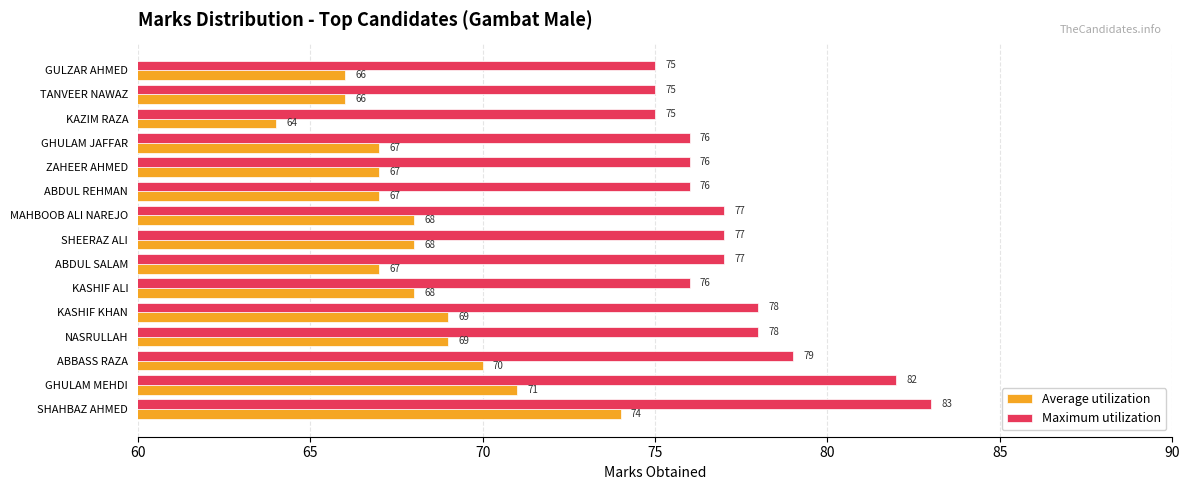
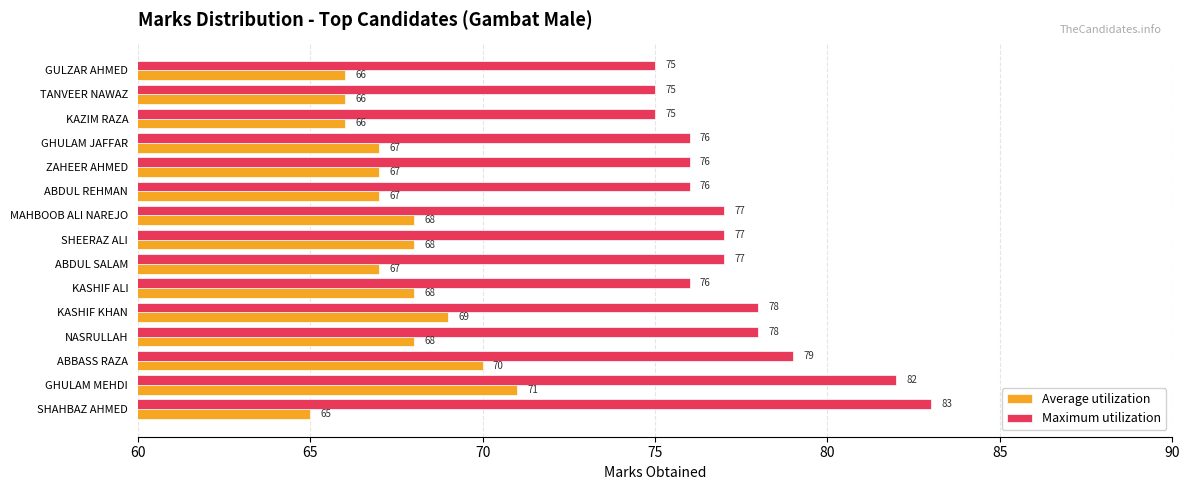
  {
    "Average utilization": {
      "GULZAR AHMED": 66,
      "TANVEER NAWAZ": 66,
-     "KAZIM RAZA": 64,
+     "KAZIM RAZA": 66,
      "GHULAM JAFFAR": 67,
      "ZAHEER AHMED": 67,
      "ABDUL REHMAN": 67,
      "MAHBOOB ALI NAREJO": 68,
      "SHEERAZ ALI": 68,
      "ABDUL SALAM": 67,
      "KASHIF ALI": 68,
      "KASHIF KHAN": 69,
-     "NASRULLAH": 69,
+     "NASRULLAH": 68,
      "ABBASS RAZA": 70,
      "GHULAM MEHDI": 71,
-     "SHAHBAZ AHMED": 74
+     "SHAHBAZ AHMED": 65
    },
    "Maximum utilization": {
      "GULZAR AHMED": 75,
      "TANVEER NAWAZ": 75,
      "KAZIM RAZA": 75,
      "GHULAM JAFFAR": 76,
      "ZAHEER AHMED": 76,
      "ABDUL REHMAN": 76,
      "MAHBOOB ALI NAREJO": 77,
      "SHEERAZ ALI": 77,
      "ABDUL SALAM": 77,
      "KASHIF ALI": 76,
      "KASHIF KHAN": 78,
      "NASRULLAH": 78,
      "ABBASS RAZA": 79,
      "GHULAM MEHDI": 82,
      "SHAHBAZ AHMED": 83
    }
  }
